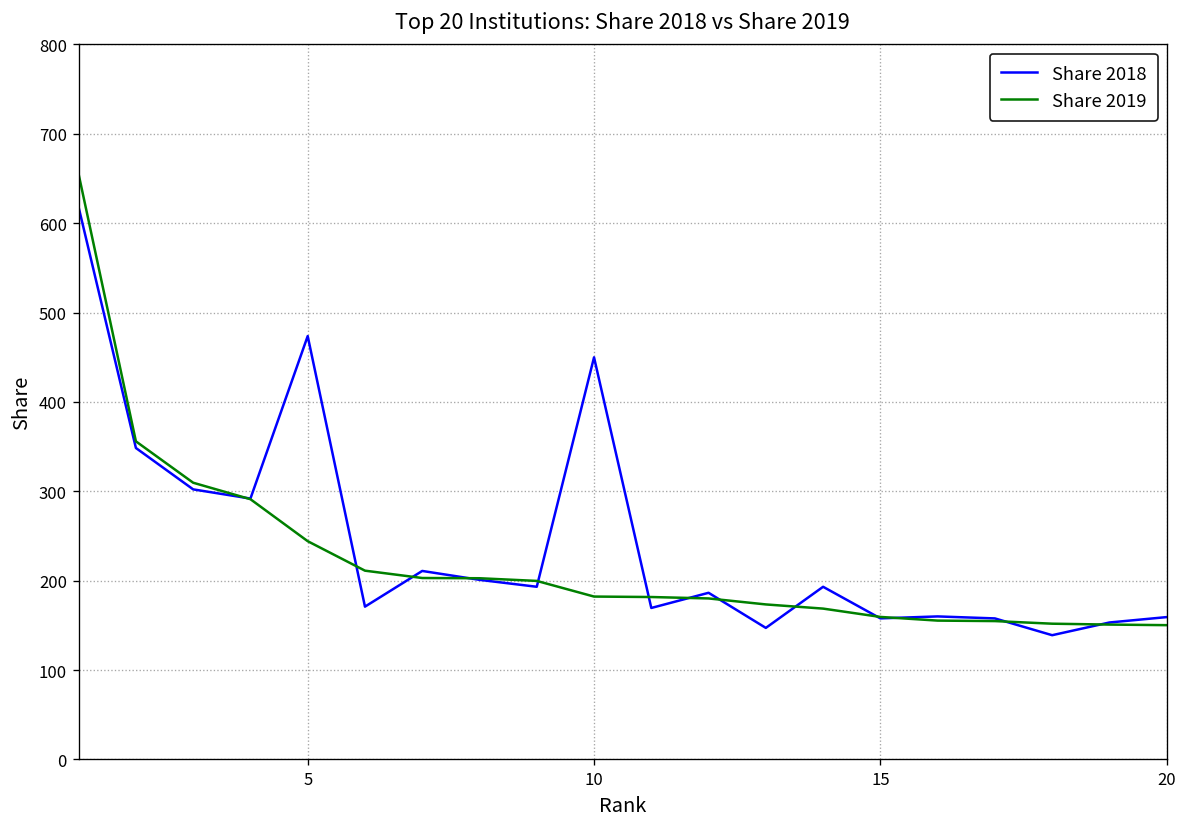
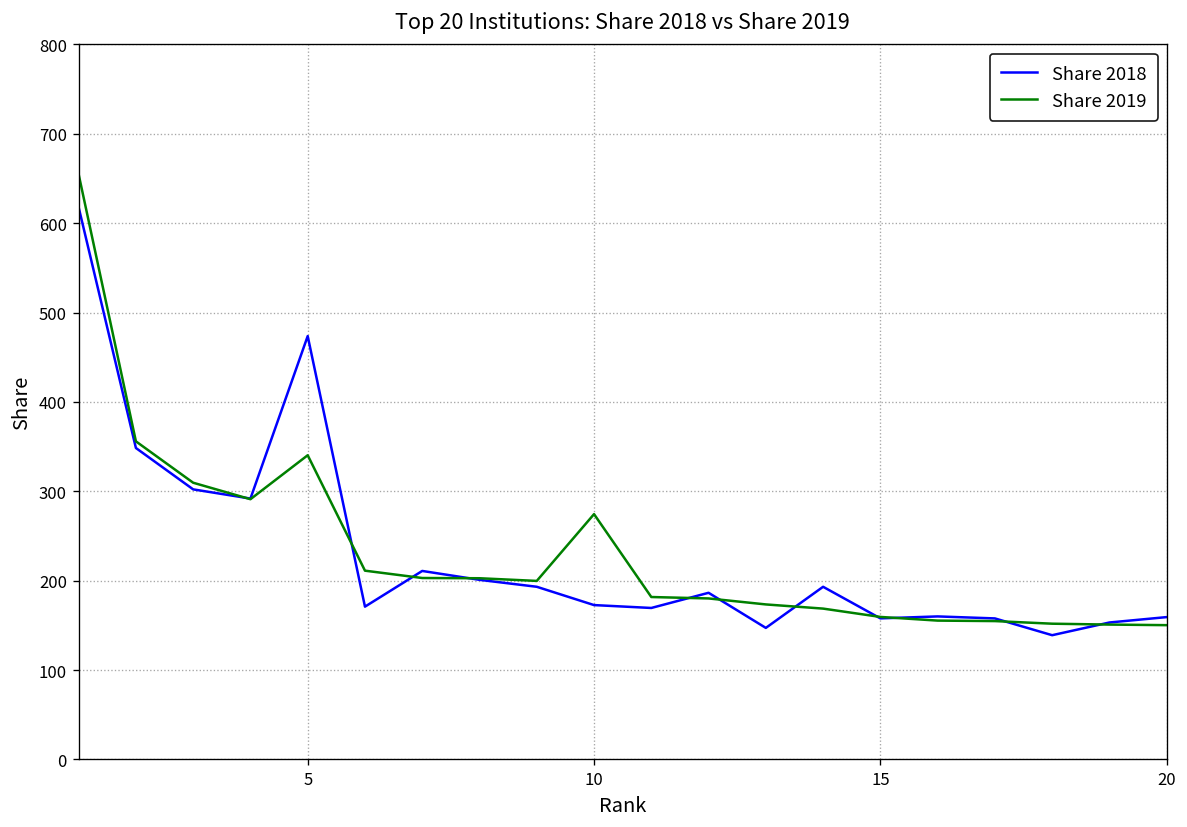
  {
    "Share 2018": {
      "5": 470,
-     "10": 450,
+     "10": 170,
      "20": 160
    },
    "Share 2019": {
-     "5": 240,
-     "10": 180,
+     "5": 340,
+     "10": 270,
      "20": 150
    }
  }
